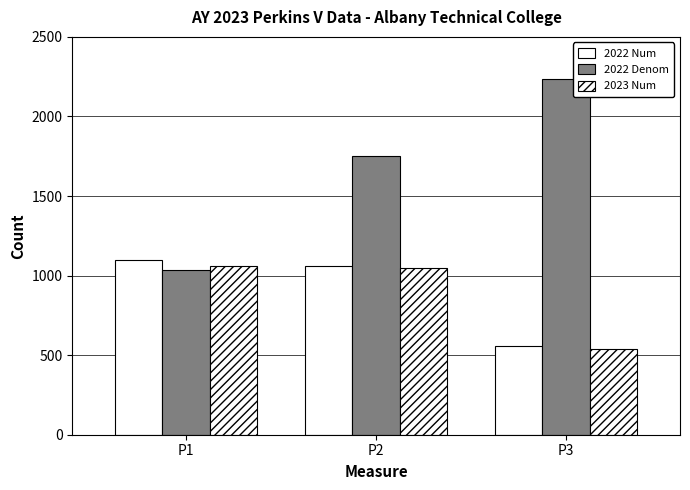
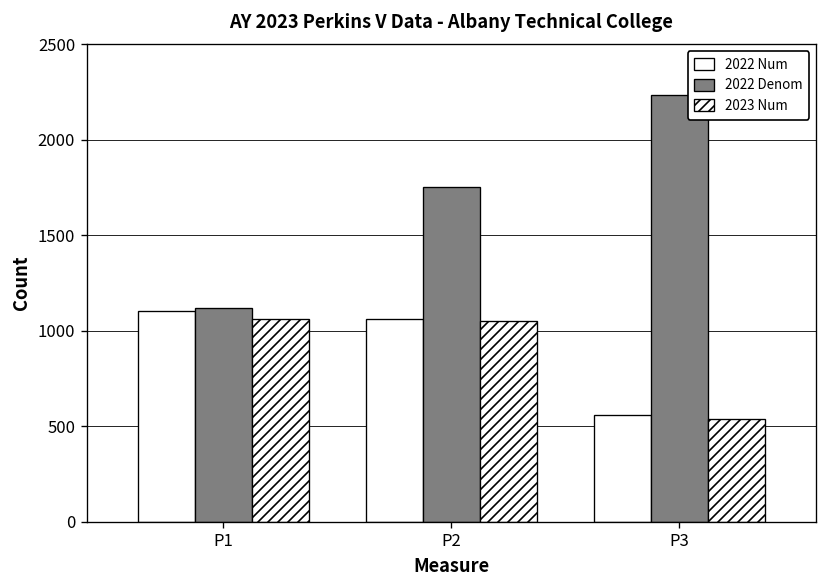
  {
    "2022 Denom": {
-     "P1": 1040,
+     "P1": 1120,
      "P2": 1750,
      "P3": 2240
    }
  }
